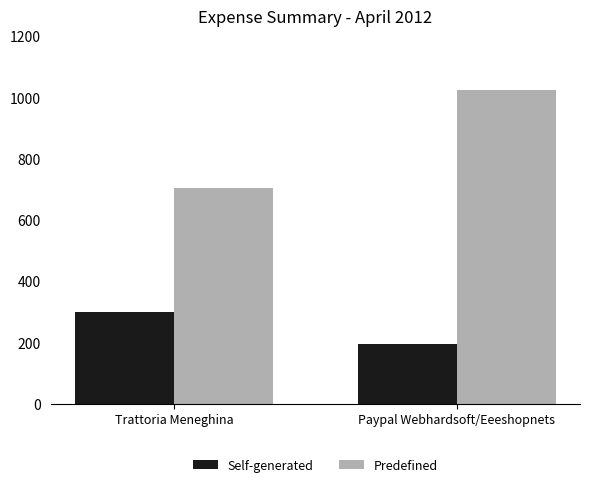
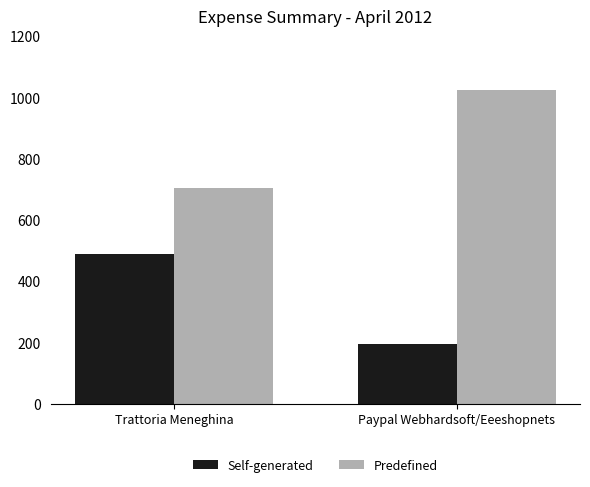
  {
    "Self-generated": {
-     "Trattoria Meneghina": 300,
+     "Trattoria Meneghina": 490,
      "Paypal Webhardsoft/Eeeshopnets": 200
    },
    "Predefined": {
      "Trattoria Meneghina": 700,
      "Paypal Webhardsoft/Eeeshopnets": 1030
    }
  }
